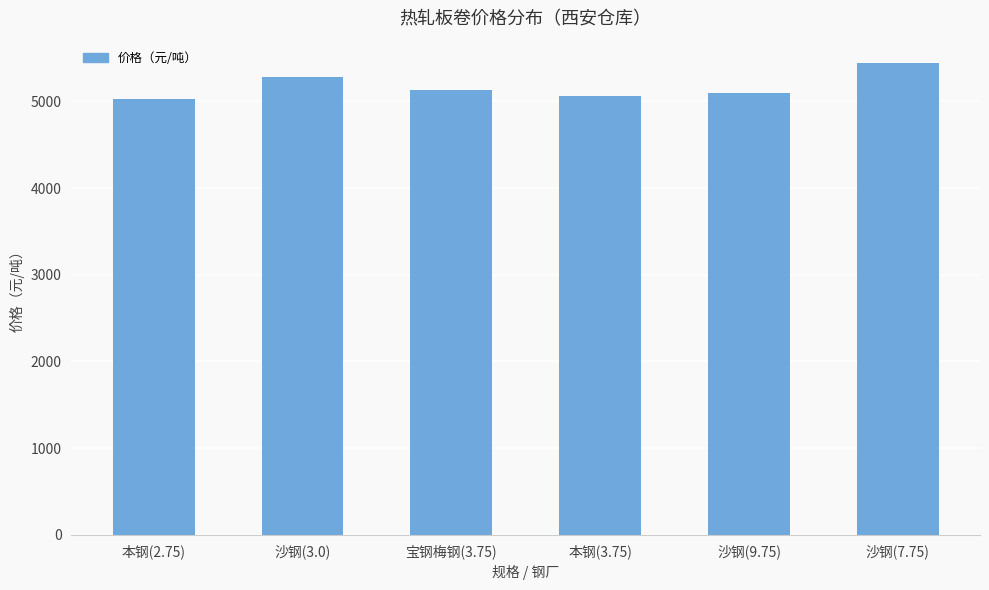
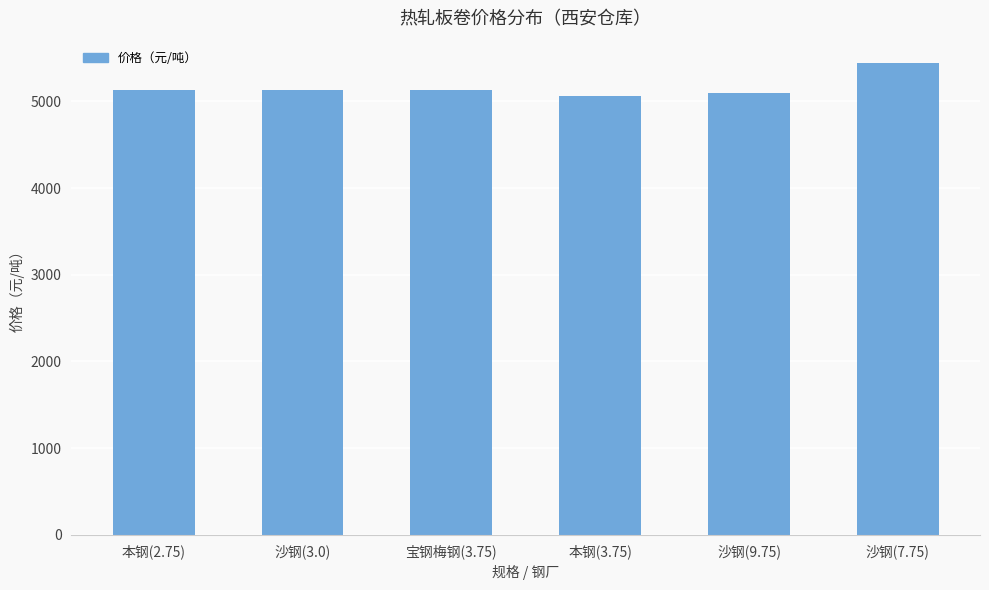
  {
-   "本钢(2.75)": 5000,
-   "沙钢(3.0)": 5300,
+   "本钢(2.75)": 5100,
+   "沙钢(3.0)": 5100,
    "宝钢梅钢(3.75)": 5100,
    "本钢(3.75)": 5100,
    "沙钢(9.75)": 5100,
    "沙钢(7.75)": 5400
  }
